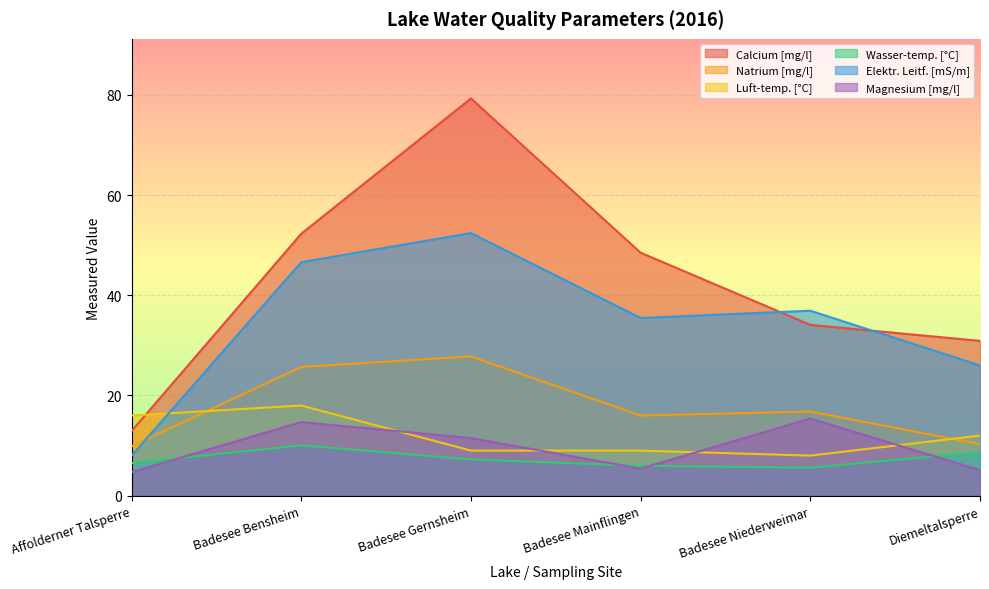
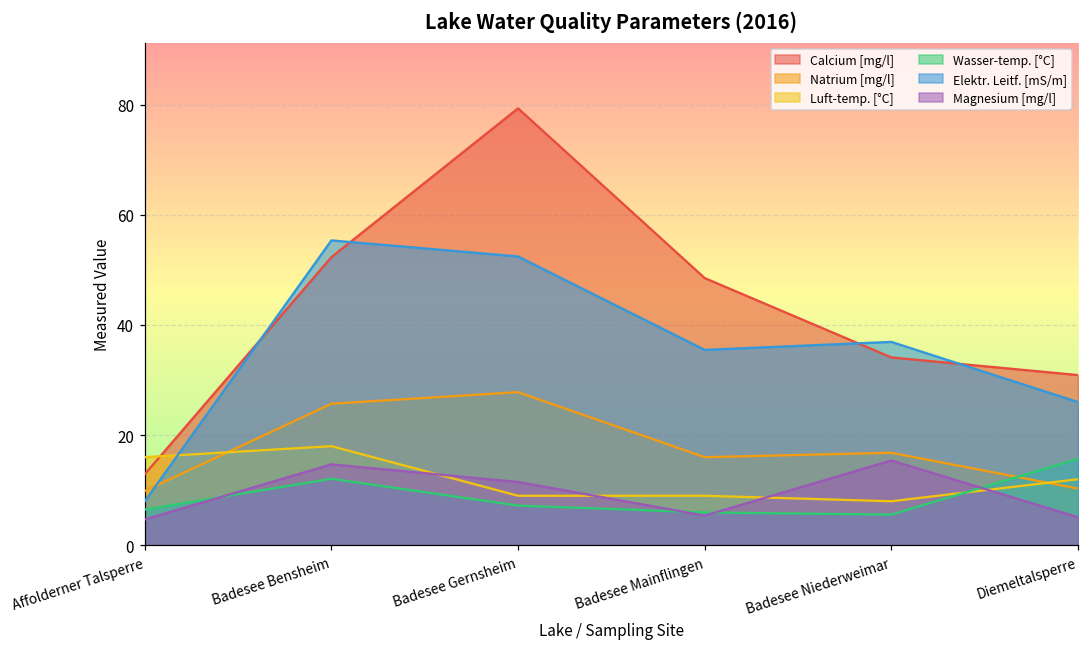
  {
    "Calcium [mg/l]": {
      "Affolderner Talsperre": 13,
      "Badesee Bensheim": 52,
      "Badesee Gernsheim": 79,
      "Badesee Mainflingen": 49,
      "Badesee Niederweimar": 34,
      "Diemeltalsperre": 31
    },
    "Wasser-temp. [°C]": {
      "Affolderner Talsperre": 7,
-     "Badesee Bensheim": 10,
+     "Badesee Bensheim": 12,
      "Badesee Gernsheim": 7,
      "Badesee Mainflingen": 6,
      "Badesee Niederweimar": 6,
-     "Diemeltalsperre": 9
+     "Diemeltalsperre": 16
    },
    "Elektr. Leitf. [mS/m]": {
      "Affolderner Talsperre": 8,
-     "Badesee Bensheim": 47,
+     "Badesee Bensheim": 55,
      "Badesee Gernsheim": 52,
      "Badesee Mainflingen": 35,
      "Badesee Niederweimar": 37,
      "Diemeltalsperre": 26
    },
    "Magnesium [mg/l]": {
      "Affolderner Talsperre": 5,
      "Badesee Bensheim": 15,
      "Badesee Gernsheim": 12,
      "Badesee Mainflingen": 5,
      "Badesee Niederweimar": 15,
      "Diemeltalsperre": 5
    }
  }
